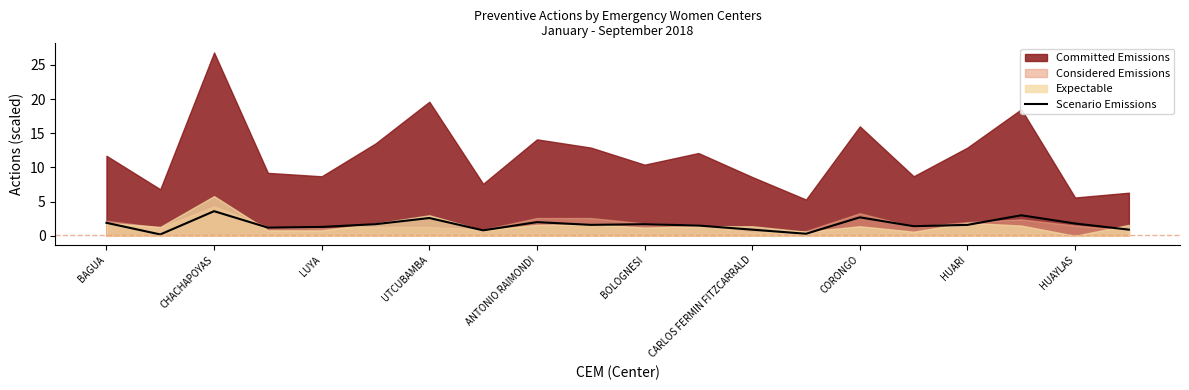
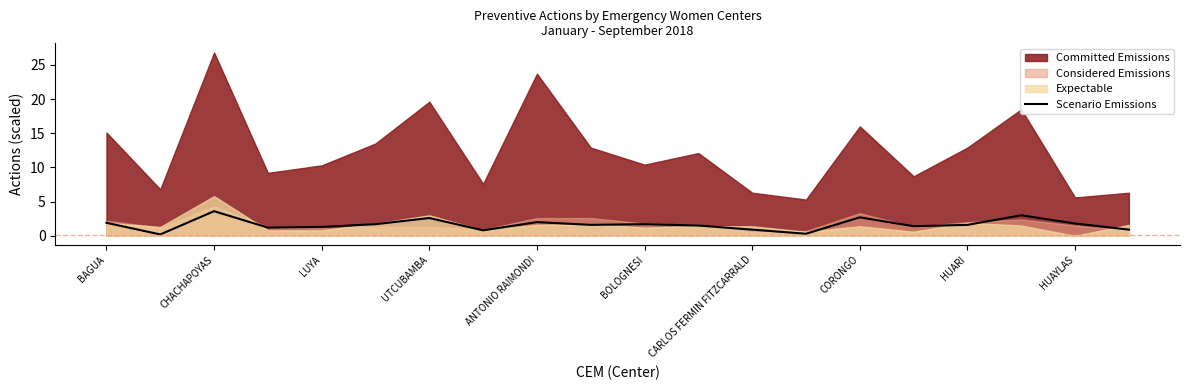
  {
    "Committed Emissions": {
-     "BAGUA": 12,
+     "BAGUA": 15,
      "CHACHAPOYAS": 27,
-     "LUYA": 9,
+     "LUYA": 10,
      "UTCUBAMBA": 20,
-     "ANTONIO RAIMONDI": 14,
+     "ANTONIO RAIMONDI": 24,
      "BOLOGNESI": 10,
-     "CARLOS FERMIN FITZCARRALD": 9,
+     "CARLOS FERMIN FITZCARRALD": 6,
      "CORONGO": 16,
      "HUARI": 13,
      "HUAYLAS": 6
    },
    "Scenario Emissions": {
      "CHACHAPOYAS": 4,
      "UTCUBAMBA": 3,
      "ANTONIO RAIMONDI": 2,
      "CARLOS FERMIN FITZCARRALD": 1,
      "CORONGO": 3
    }
  }
